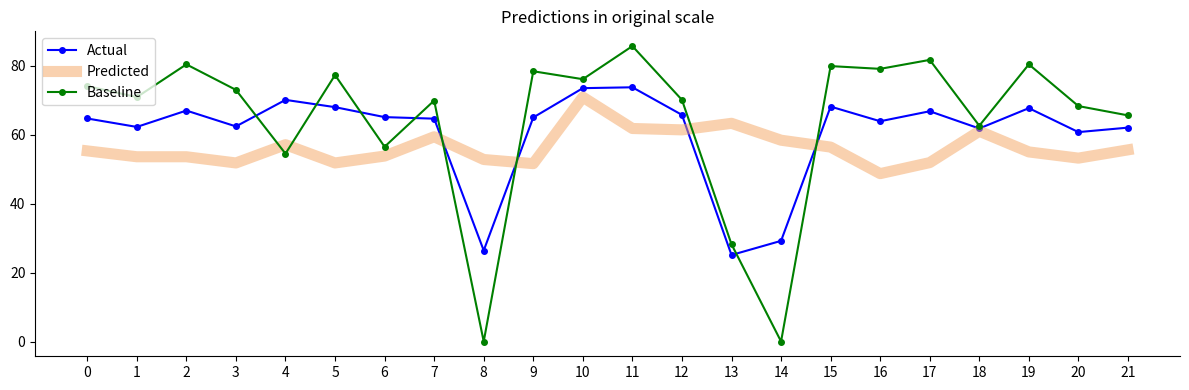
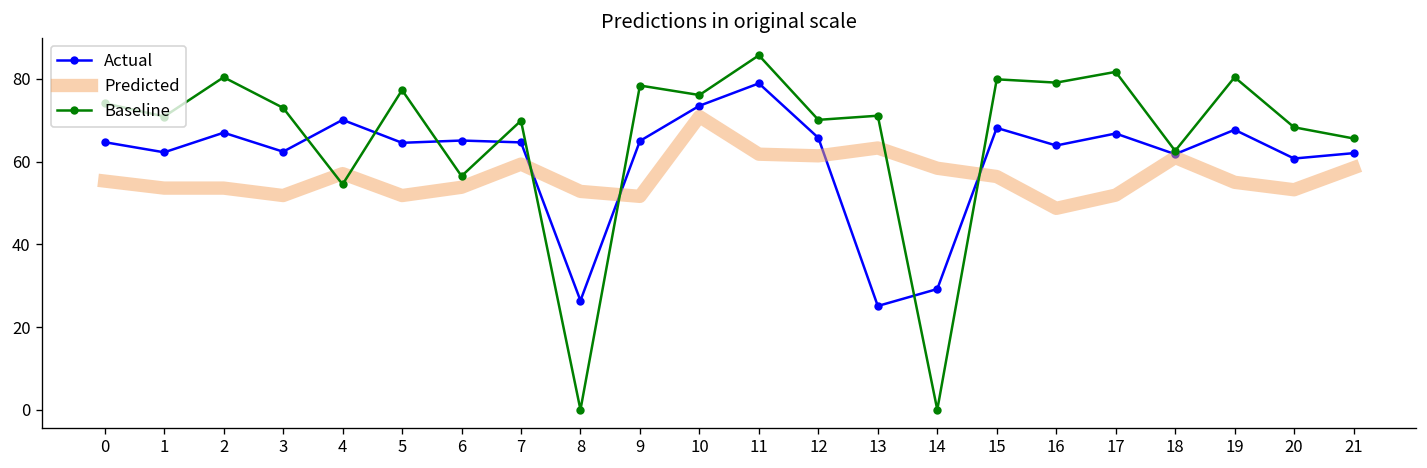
  {
    "Actual": {
      "0": 65,
      "1": 62,
      "2": 67,
      "3": 62,
      "4": 70,
-     "5": 68,
+     "5": 65,
      "6": 65,
      "7": 65,
      "8": 26,
      "9": 65,
      "10": 74,
-     "11": 74,
+     "11": 79,
      "12": 66,
      "13": 25,
      "14": 29,
      "15": 68,
      "16": 64,
      "17": 67,
      "18": 62,
      "19": 68,
      "20": 61,
      "21": 62
    },
    "Predicted": {
      "0": 55,
      "1": 54,
      "2": 54,
      "3": 52,
      "4": 57,
      "5": 52,
      "6": 54,
      "7": 59,
      "8": 53,
      "9": 52,
      "10": 71,
      "11": 62,
      "12": 61,
      "13": 63,
      "14": 58,
      "15": 56,
      "16": 49,
      "17": 52,
      "18": 61,
      "19": 55,
      "20": 53,
-     "21": 56
+     "21": 59
    },
    "Baseline": {
      "2": 80,
      "3": 73,
      "4": 55,
      "5": 77,
      "6": 57,
      "7": 70,
      "8": 0,
      "9": 78,
      "10": 76,
      "11": 86,
      "12": 70,
-     "13": 28,
+     "13": 71,
      "14": 0,
      "15": 80,
      "16": 79,
      "17": 82,
      "18": 63,
      "19": 80,
      "20": 68,
      "21": 66
    }
  }
